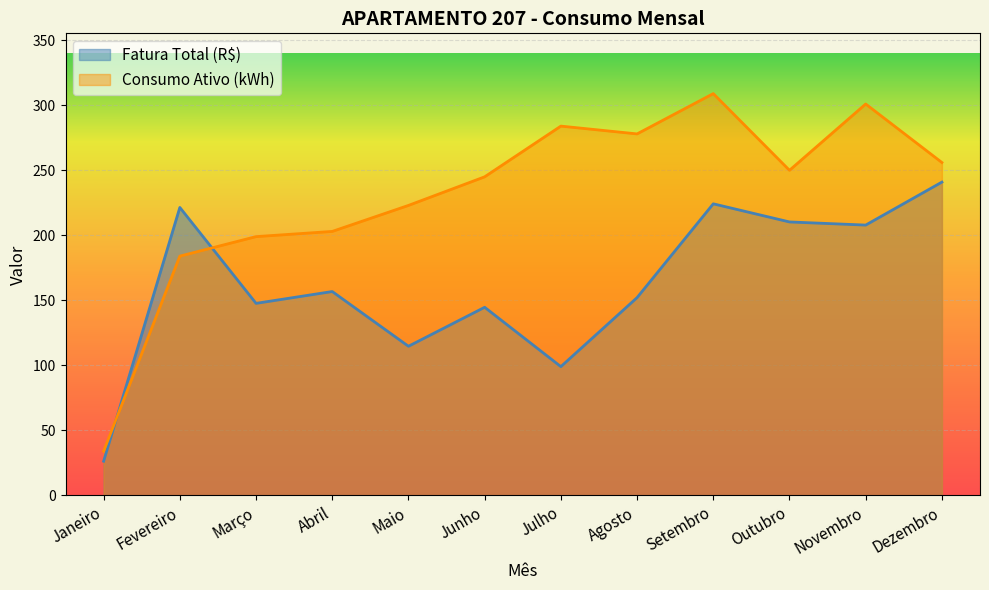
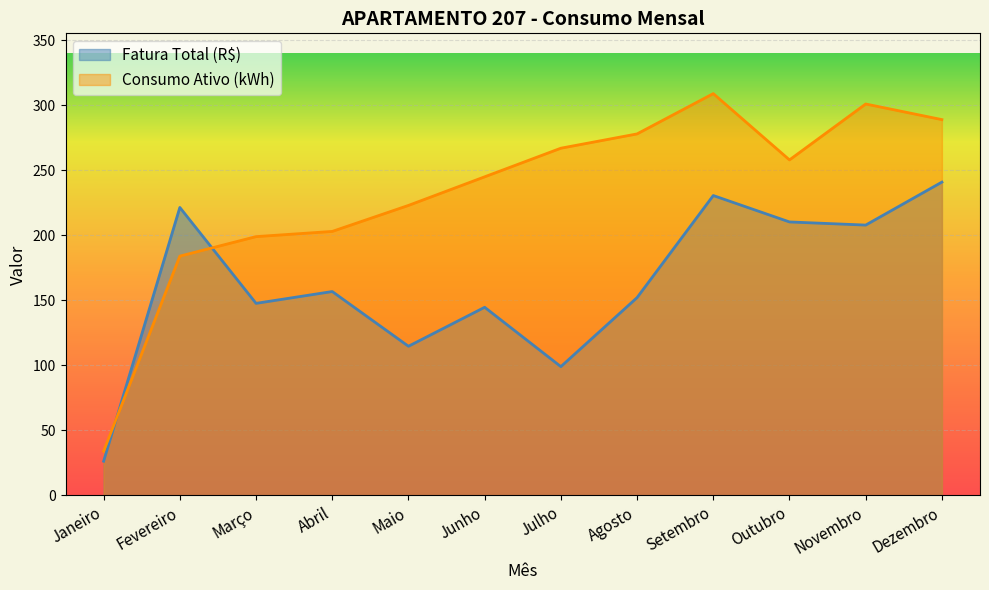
  {
    "Fatura Total (R$)": {
      "Janeiro": 26,
      "Fevereiro": 221,
      "Março": 148,
      "Abril": 157,
      "Maio": 115,
      "Junho": 145,
      "Julho": 99,
      "Agosto": 152,
-     "Setembro": 224,
+     "Setembro": 231,
      "Outubro": 210,
      "Novembro": 208,
      "Dezembro": 241
    },
    "Consumo Ativo (kWh)": {
      "Janeiro": 34,
      "Fevereiro": 184,
      "Março": 199,
      "Abril": 203,
      "Maio": 223,
      "Junho": 245,
-     "Julho": 284,
+     "Julho": 267,
      "Agosto": 278,
      "Setembro": 309,
-     "Outubro": 250,
+     "Outubro": 258,
      "Novembro": 301,
-     "Dezembro": 256
+     "Dezembro": 289
    }
  }
